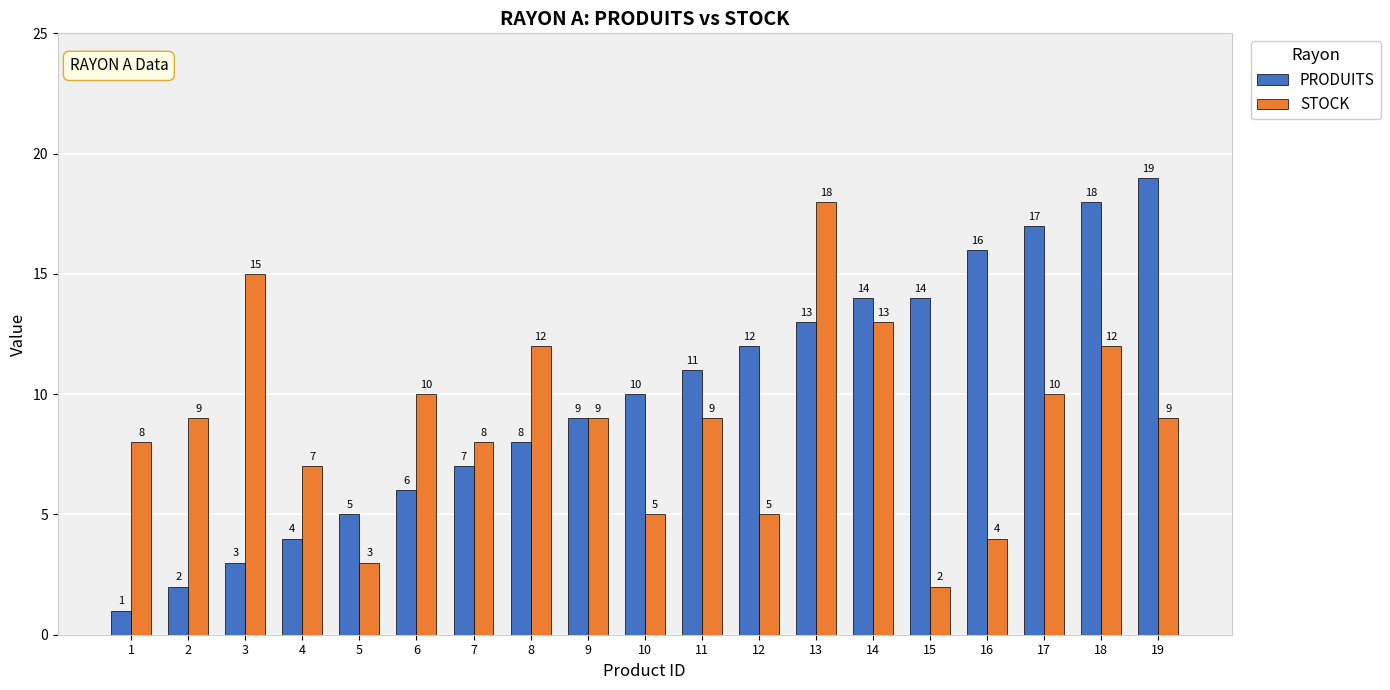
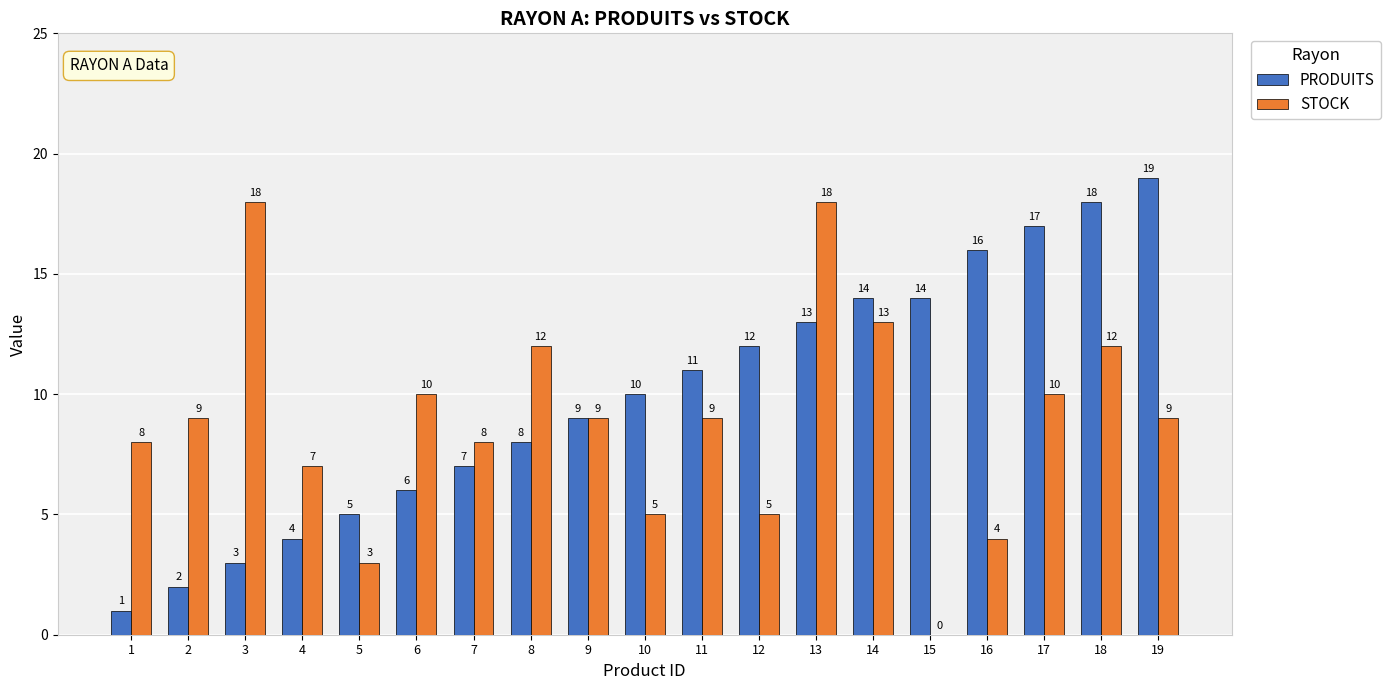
  {
    "PRODUITS": {
      "1": 1,
      "2": 2,
      "3": 3,
      "4": 4,
      "5": 5,
      "6": 6,
      "7": 7,
      "8": 8,
      "9": 9,
      "10": 10,
      "11": 11,
      "12": 12,
      "13": 13,
      "14": 14,
      "15": 14,
      "16": 16,
      "17": 17,
      "18": 18,
      "19": 19
    },
    "STOCK": {
      "1": 8,
      "2": 9,
-     "3": 15,
+     "3": 18,
      "4": 7,
      "5": 3,
      "6": 10,
      "7": 8,
      "8": 12,
      "9": 9,
      "10": 5,
      "11": 9,
      "12": 5,
      "13": 18,
      "14": 13,
-     "15": 2,
+     "15": 0,
      "16": 4,
      "17": 10,
      "18": 12,
      "19": 9
    }
  }
